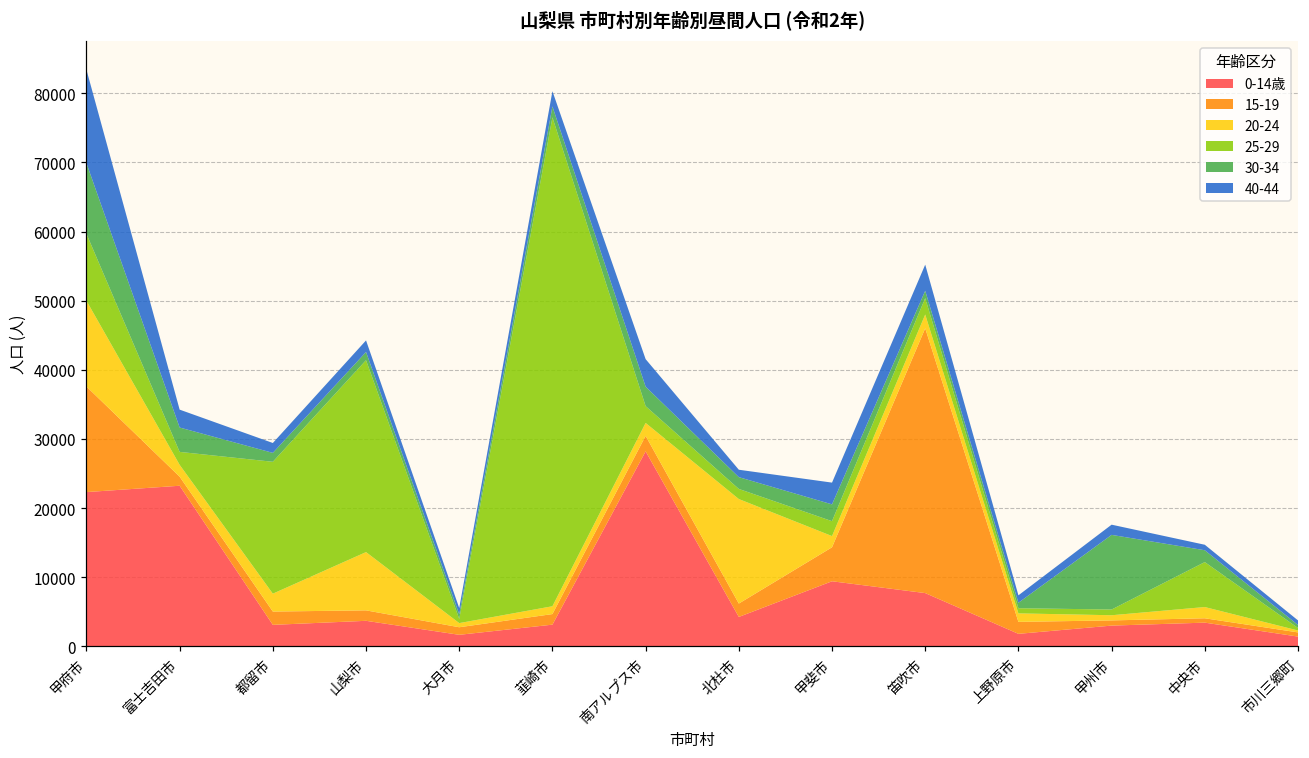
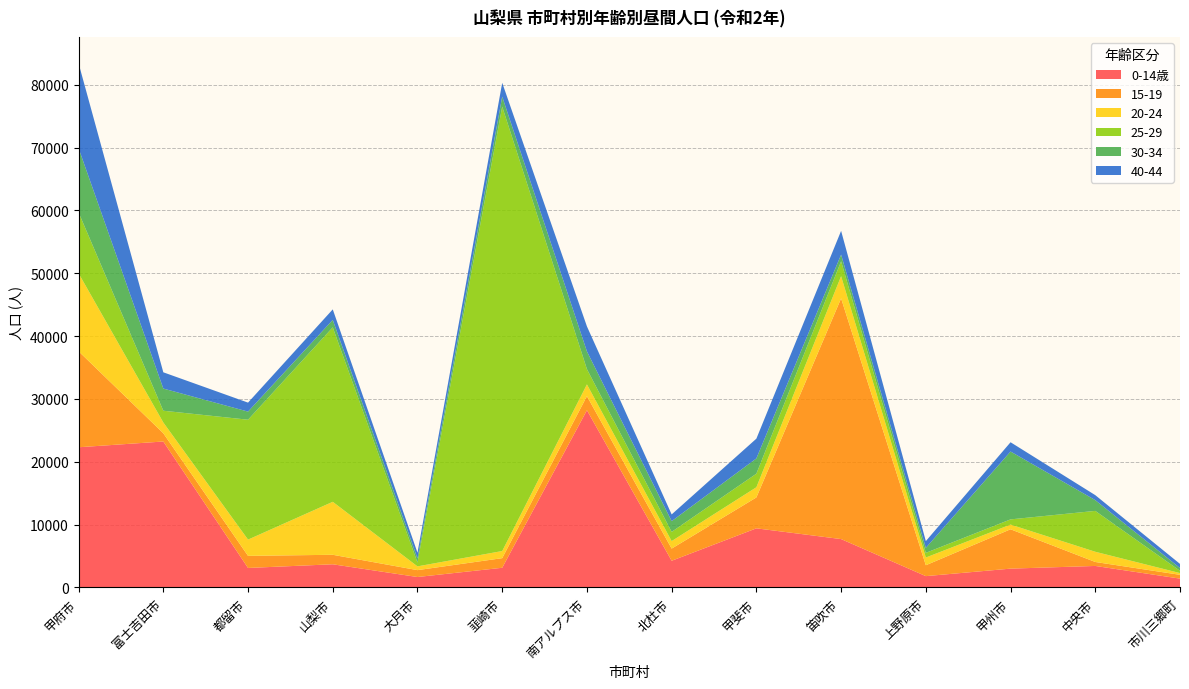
  {
    "0-14歳": {
      "甲府市": 22000,
      "富士吉田市": 23000,
      "都留市": 3000,
      "山梨市": 4000,
      "大月市": 2000,
      "韮崎市": 3000,
      "南アルプス市": 28000,
      "北杜市": 4000,
      "甲斐市": 9000,
      "笛吹市": 8000,
      "上野原市": 2000,
      "甲州市": 3000,
      "中央市": 3000,
      "市川三郷町": 1000
    },
    "15-19": {
      "甲府市": 15000,
      "富士吉田市": 1000,
      "都留市": 2000,
      "山梨市": 2000,
      "大月市": 1000,
      "韮崎市": 2000,
      "南アルプス市": 2000,
      "北杜市": 2000,
      "甲斐市": 5000,
      "笛吹市": 38000,
      "上野原市": 2000,
-     "甲州市": 1000,
+     "甲州市": 6000,
      "中央市": 1000
    },
    "20-24": {
      "甲府市": 12000,
      "富士吉田市": 2000,
      "都留市": 3000,
      "山梨市": 8000,
      "大月市": 1000,
      "韮崎市": 1000,
      "南アルプス市": 2000,
-     "北杜市": 15000,
+     "北杜市": 1000,
      "甲斐市": 2000,
-     "笛吹市": 2000,
+     "笛吹市": 4000,
      "上野原市": 1000,
      "甲州市": 1000,
      "中央市": 2000
    },
    "25-29": {
      "甲府市": 10000,
      "富士吉田市": 2000,
      "都留市": 19000,
      "山梨市": 28000,
      "大月市": 1000,
      "韮崎市": 71000,
      "南アルプス市": 2000,
      "北杜市": 1000,
      "甲斐市": 2000,
      "笛吹市": 2000,
      "上野原市": 1000,
      "甲州市": 1000,
      "中央市": 7000
    },
    "30-34": {
      "甲府市": 10000,
      "富士吉田市": 4000,
      "都留市": 1000,
      "山梨市": 1000,
      "大月市": 1000,
      "韮崎市": 2000,
      "南アルプス市": 3000,
      "北杜市": 2000,
      "甲斐市": 2000,
      "笛吹市": 1000,
      "上野原市": 1000,
      "甲州市": 11000,
      "中央市": 2000,
      "市川三郷町": 0
    },
    "40-44": {
      "甲府市": 14000,
      "富士吉田市": 3000,
      "都留市": 1000,
      "山梨市": 2000,
      "大月市": 1000,
      "韮崎市": 2000,
      "南アルプス市": 4000,
      "北杜市": 1000,
      "甲斐市": 3000,
      "笛吹市": 4000,
      "上野原市": 1000,
      "甲州市": 1000,
      "中央市": 1000,
      "市川三郷町": 1000
    }
  }
